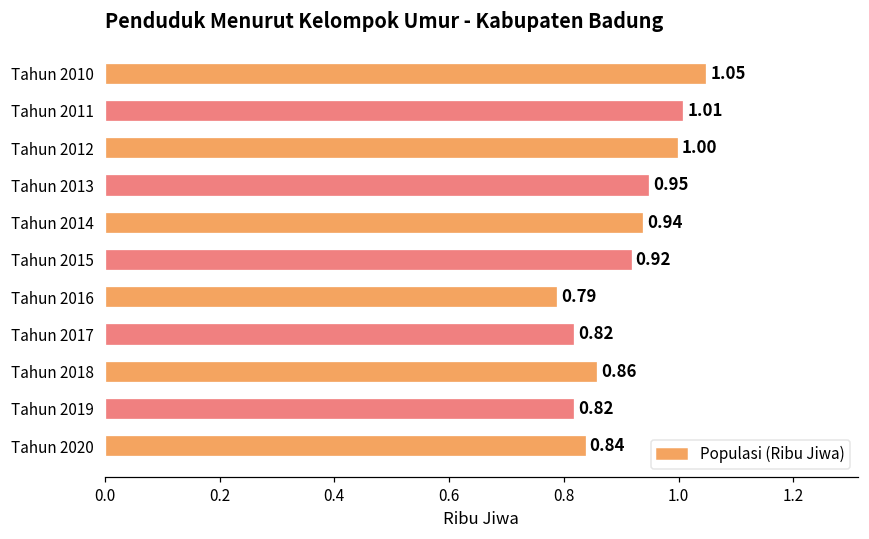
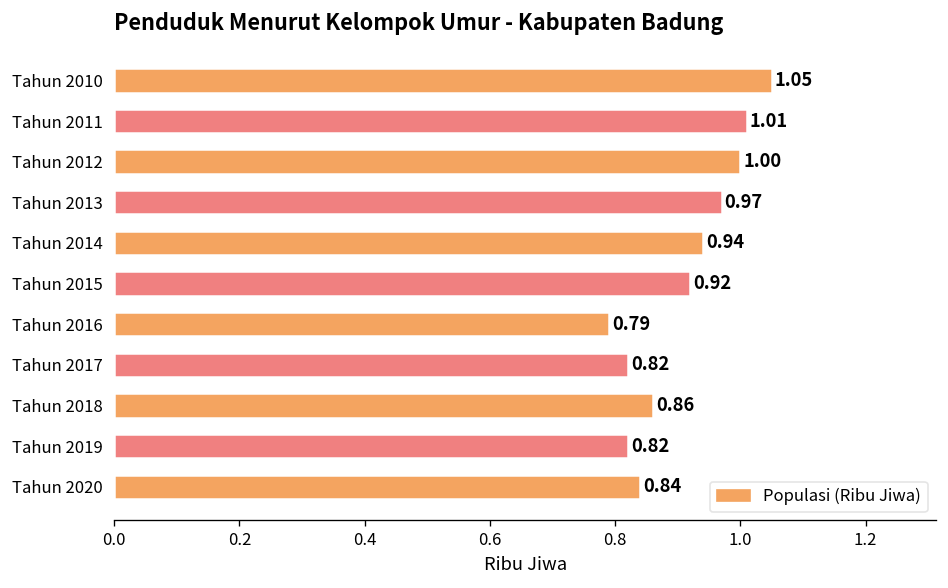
  {
    "Tahun 2010": 1.05,
    "Tahun 2011": 1.01,
    "Tahun 2012": 1.00,
-   "Tahun 2013": 0.95,
+   "Tahun 2013": 0.97,
    "Tahun 2014": 0.94,
    "Tahun 2015": 0.92,
    "Tahun 2016": 0.79,
    "Tahun 2017": 0.82,
    "Tahun 2018": 0.86,
    "Tahun 2019": 0.82,
    "Tahun 2020": 0.84
  }
